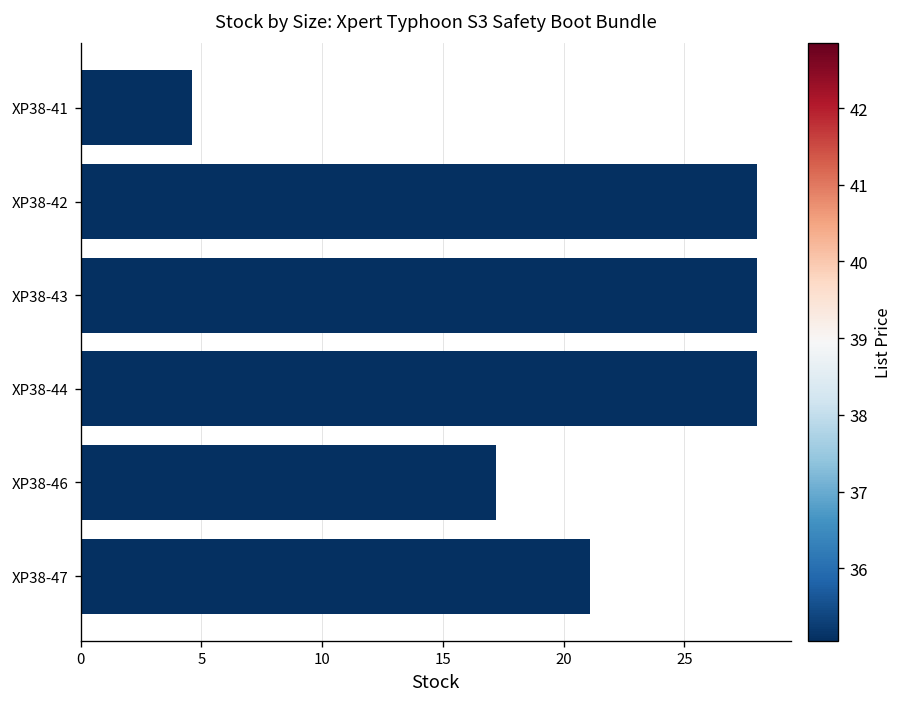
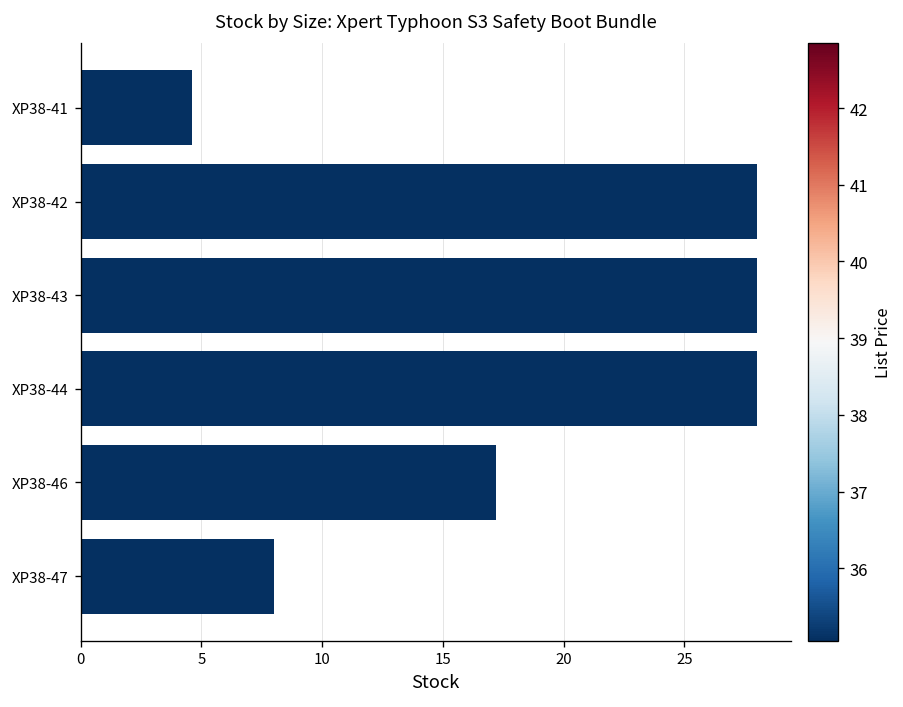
  {
    "XP38-41": 4.6,
    "XP38-42": 28.0,
    "XP38-43": 28.0,
    "XP38-44": 28.0,
    "XP38-46": 17.2,
-   "XP38-47": 21.1
+   "XP38-47": 8.0
  }
